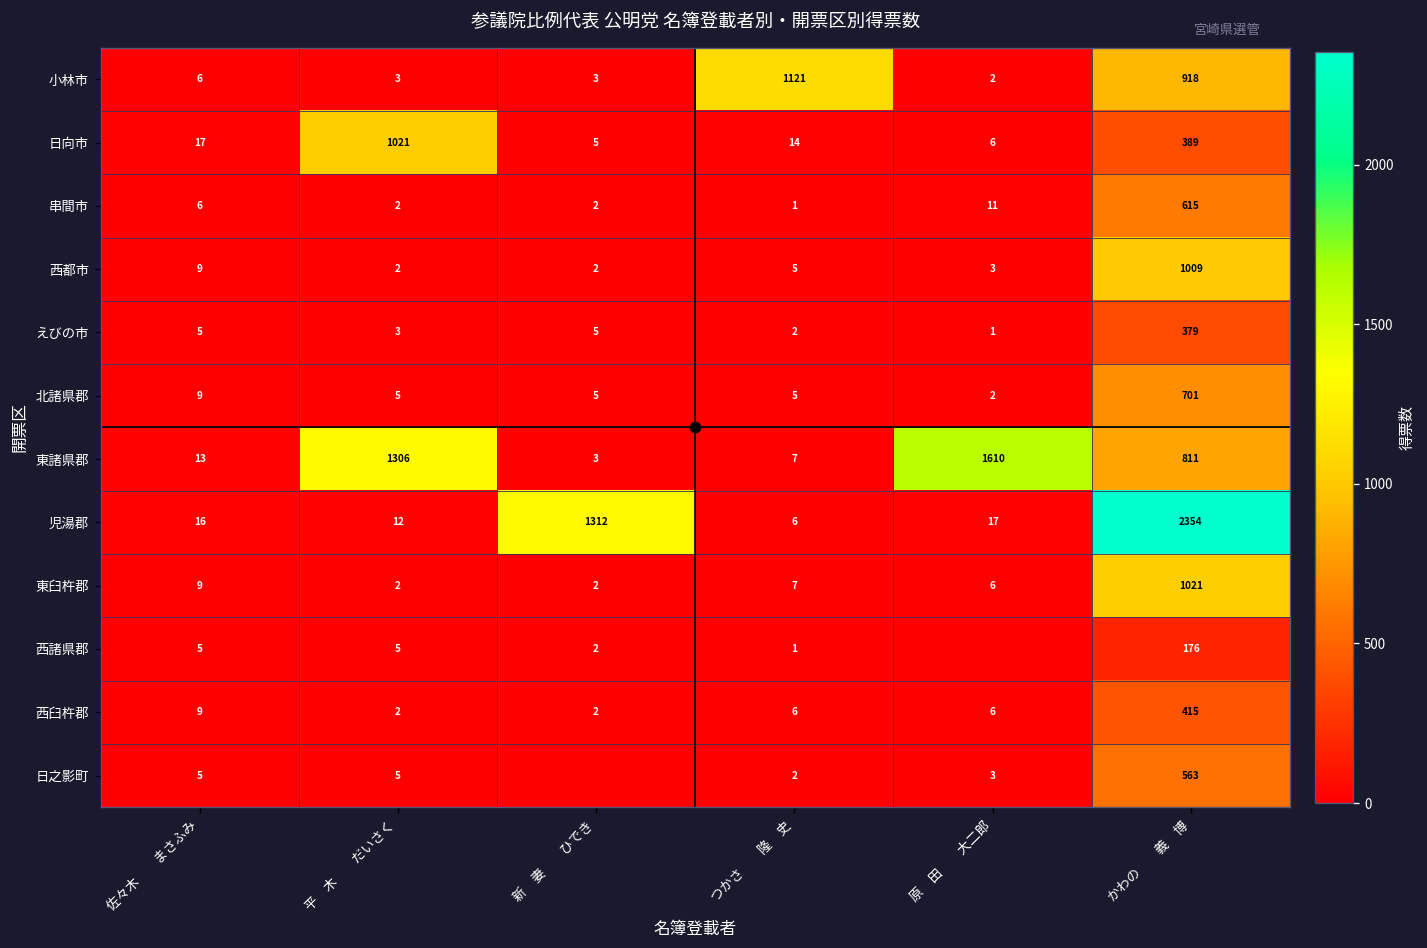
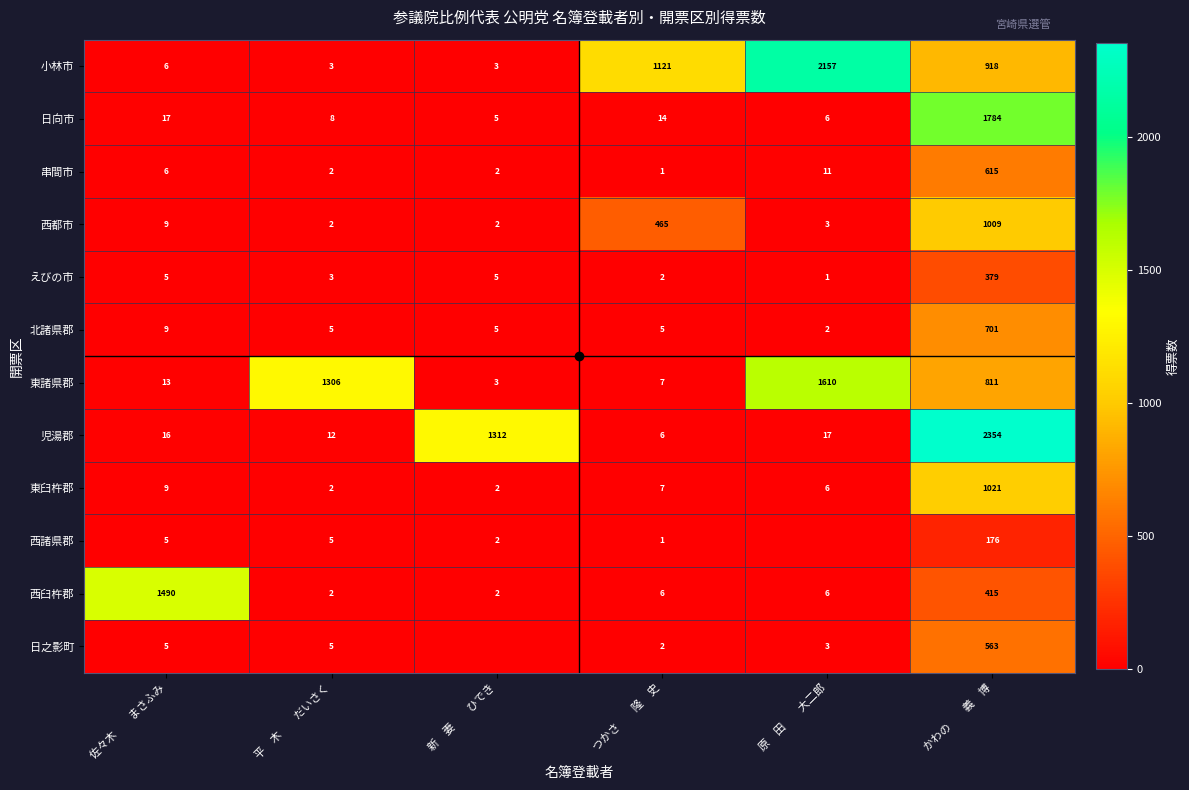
  {
    "小林市": {
      "佐々木 まさふみ": 6,
      "平 木 だいさく": 3,
      "新 妻 ひでき": 3,
      "つかさ 隆 史": 1121,
-     "原 田 大二郎": 2,
+     "原 田 大二郎": 2157,
      "かわの 義 博": 918
    },
    "日向市": {
      "佐々木 まさふみ": 17,
-     "平 木 だいさく": 1021,
+     "平 木 だいさく": 8,
      "新 妻 ひでき": 5,
      "つかさ 隆 史": 14,
      "原 田 大二郎": 6,
-     "かわの 義 博": 389
+     "かわの 義 博": 1784
    },
    "串間市": {
      "佐々木 まさふみ": 6,
      "平 木 だいさく": 2,
      "新 妻 ひでき": 2,
      "つかさ 隆 史": 1,
      "原 田 大二郎": 11,
      "かわの 義 博": 615
    },
    "西都市": {
      "佐々木 まさふみ": 9,
      "平 木 だいさく": 2,
      "新 妻 ひでき": 2,
-     "つかさ 隆 史": 5,
+     "つかさ 隆 史": 465,
      "原 田 大二郎": 3,
      "かわの 義 博": 1009
    },
    "えびの市": {
      "佐々木 まさふみ": 5,
      "平 木 だいさく": 3,
      "新 妻 ひでき": 5,
      "つかさ 隆 史": 2,
      "原 田 大二郎": 1,
      "かわの 義 博": 379
    },
    "北諸県郡": {
      "佐々木 まさふみ": 9,
      "平 木 だいさく": 5,
      "新 妻 ひでき": 5,
      "つかさ 隆 史": 5,
      "原 田 大二郎": 2,
      "かわの 義 博": 701
    },
    "東諸県郡": {
      "佐々木 まさふみ": 13,
      "平 木 だいさく": 1306,
      "新 妻 ひでき": 3,
      "つかさ 隆 史": 7,
      "原 田 大二郎": 1610,
      "かわの 義 博": 811
    },
    "児湯郡": {
      "佐々木 まさふみ": 16,
      "平 木 だいさく": 12,
      "新 妻 ひでき": 1312,
      "つかさ 隆 史": 6,
      "原 田 大二郎": 17,
      "かわの 義 博": 2354
    },
    "東臼杵郡": {
      "佐々木 まさふみ": 9,
      "平 木 だいさく": 2,
      "新 妻 ひでき": 2,
      "つかさ 隆 史": 7,
      "原 田 大二郎": 6,
      "かわの 義 博": 1021
    },
    "西諸県郡": {
      "佐々木 まさふみ": 5,
      "平 木 だいさく": 5,
      "新 妻 ひでき": 2,
      "つかさ 隆 史": 1,
      "かわの 義 博": 176
    },
    "西臼杵郡": {
-     "佐々木 まさふみ": 9,
+     "佐々木 まさふみ": 1490,
      "平 木 だいさく": 2,
      "新 妻 ひでき": 2,
      "つかさ 隆 史": 6,
      "原 田 大二郎": 6,
      "かわの 義 博": 415
    },
    "日之影町": {
      "佐々木 まさふみ": 5,
      "平 木 だいさく": 5,
      "つかさ 隆 史": 2,
      "原 田 大二郎": 3,
      "かわの 義 博": 563
    }
  }
